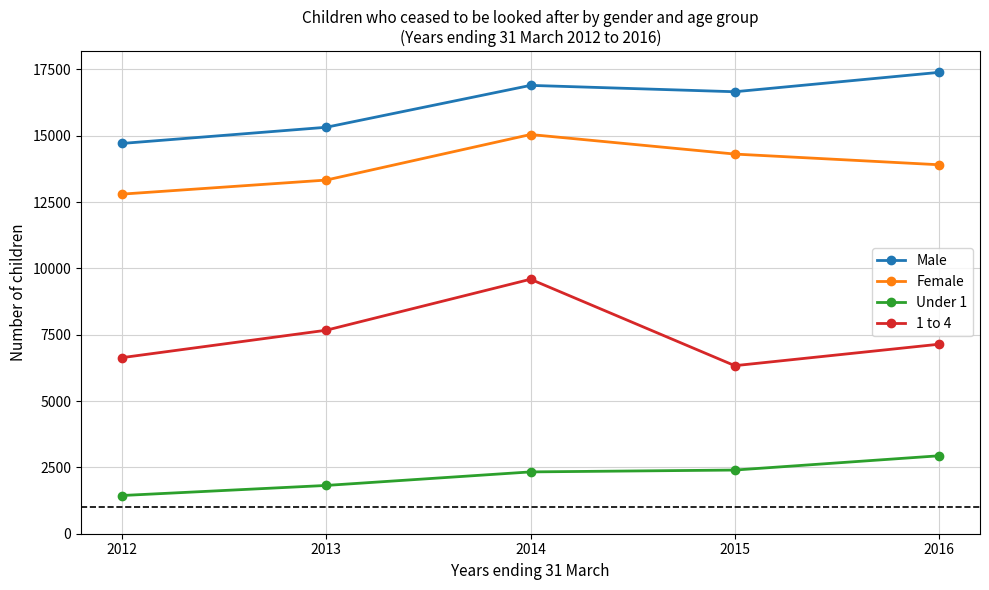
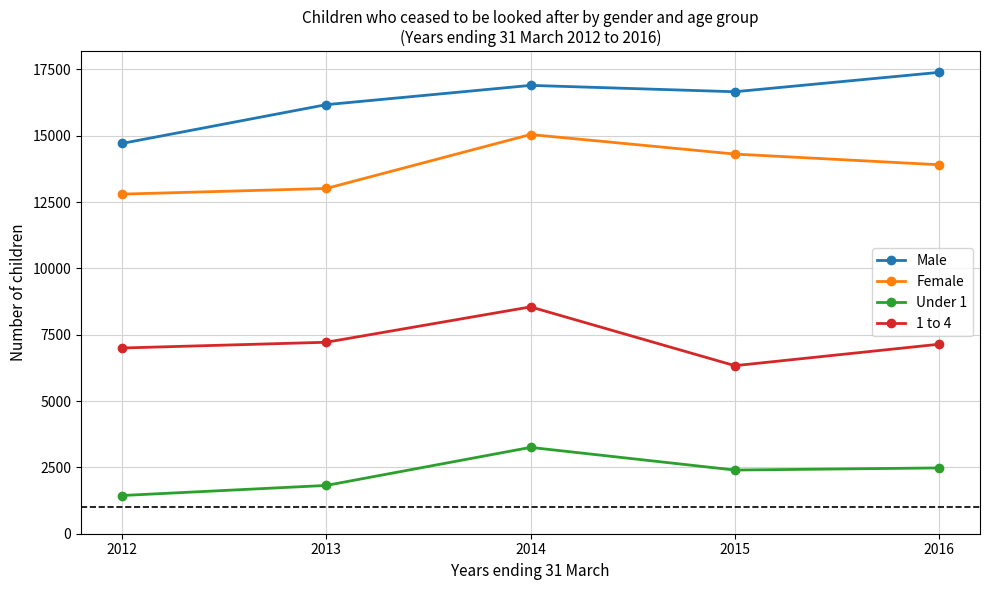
  {
    "Male": {
      "2012": 14700,
-     "2013": 15300,
+     "2013": 16200,
      "2014": 16900,
      "2015": 16700,
      "2016": 17400
    },
    "Female": {
      "2012": 12800,
-     "2013": 13300,
+     "2013": 13000,
      "2014": 15000,
      "2015": 14300,
      "2016": 13900
    },
    "Under 1": {
      "2012": 1400,
      "2013": 1800,
-     "2014": 2300,
+     "2014": 3300,
      "2015": 2400,
-     "2016": 2900
+     "2016": 2500
    },
    "1 to 4": {
-     "2012": 6600,
-     "2013": 7700,
-     "2014": 9600,
+     "2012": 7000,
+     "2013": 7200,
+     "2014": 8600,
      "2015": 6300,
      "2016": 7100
    }
  }
